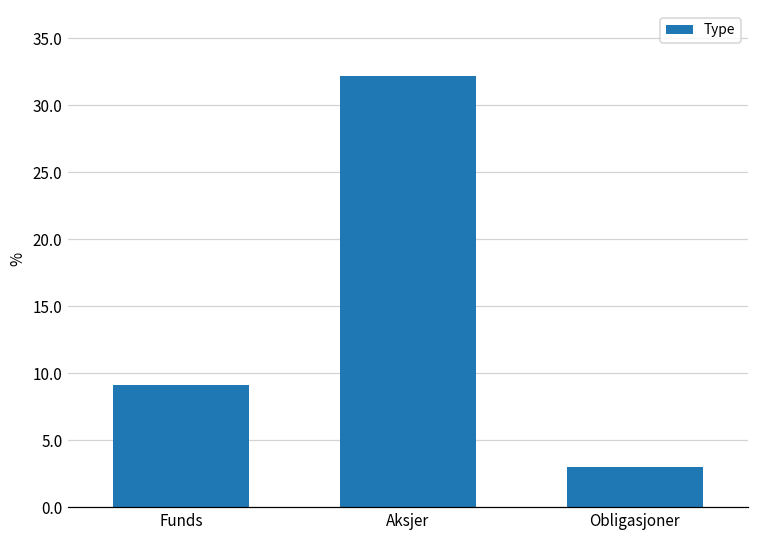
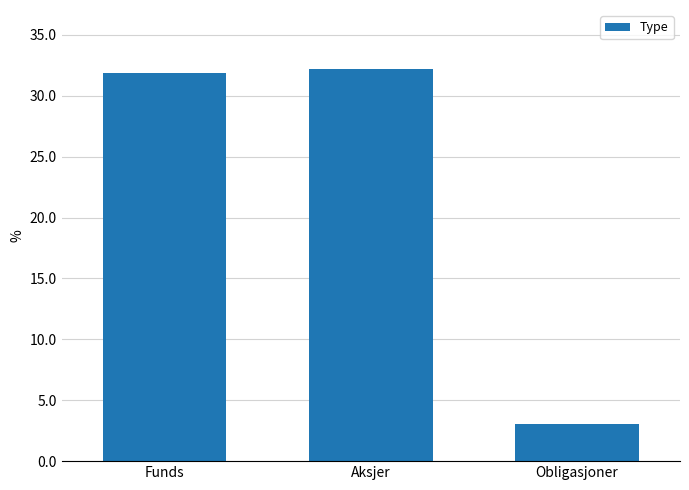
  {
-   "Funds": 9.1,
+   "Funds": 31.9,
    "Aksjer": 32.2,
    "Obligasjoner": 3.0
  }
